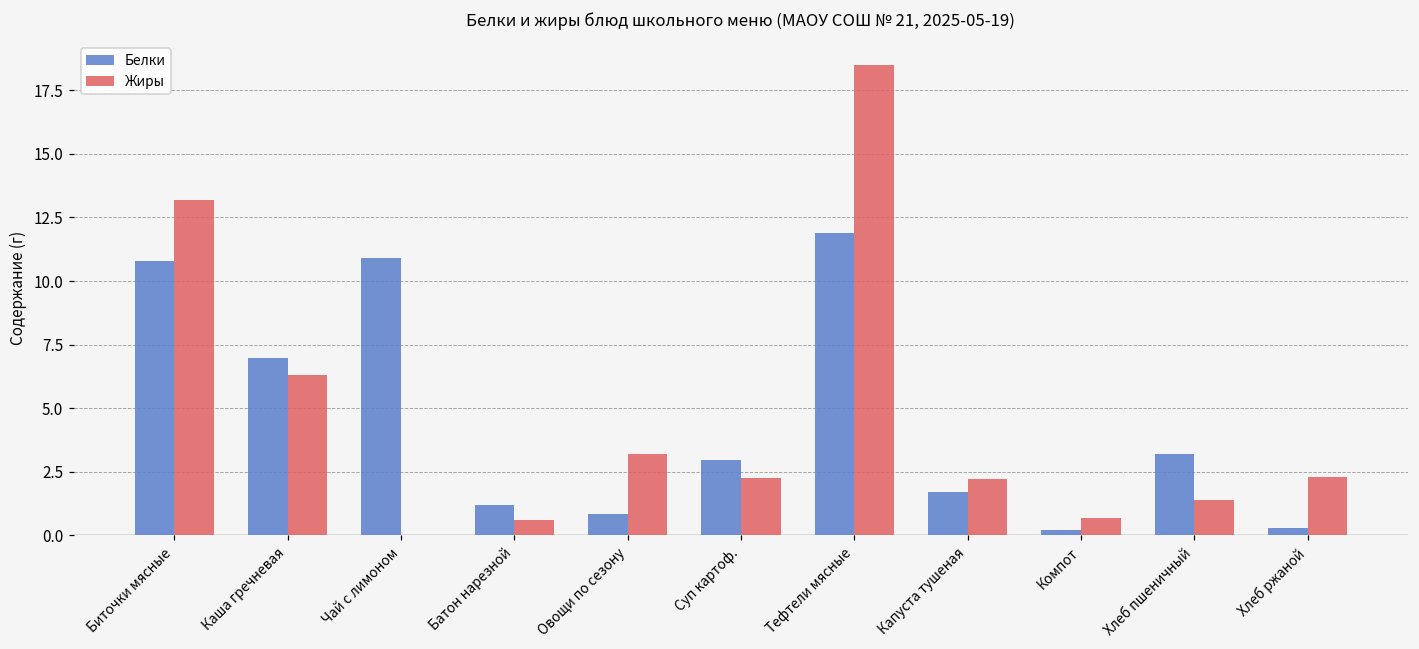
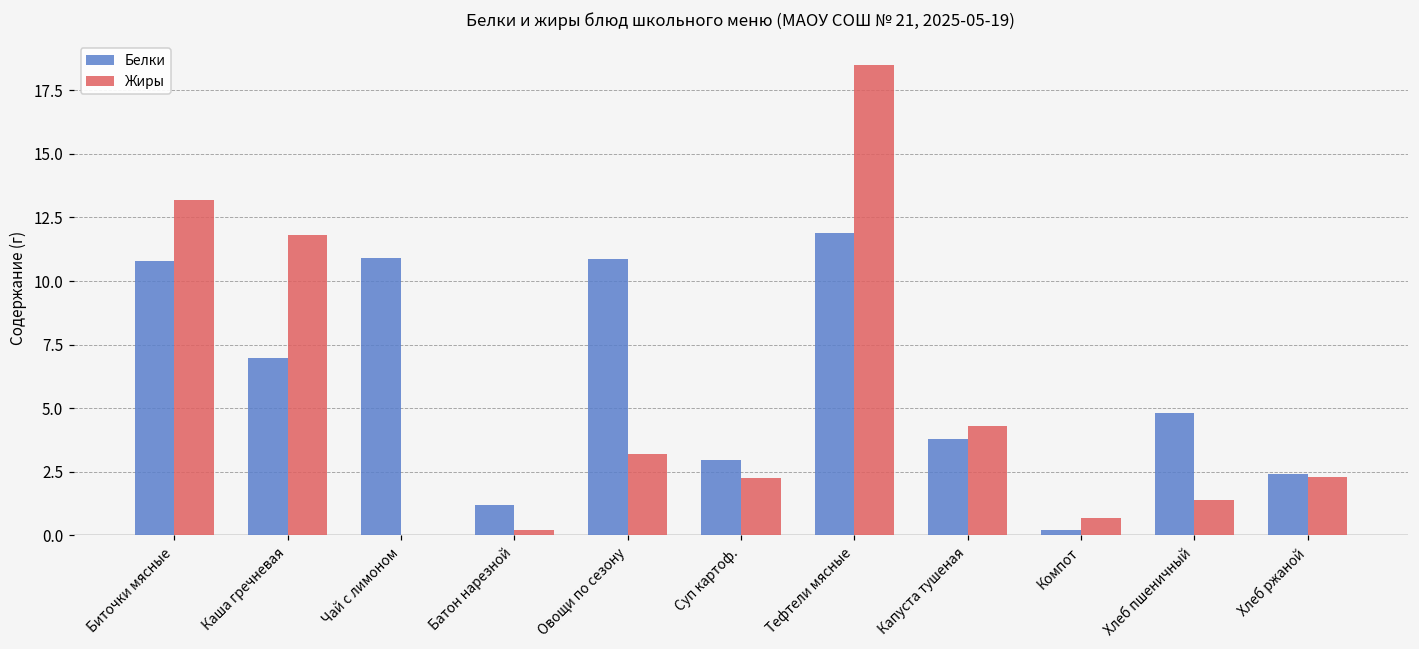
  {
    "Белки": {
      "Биточки мясные": 10.8,
      "Каша гречневая": 7.0,
      "Чай с лимоном": 10.9,
      "Батон нарезной": 1.2,
-     "Овощи по сезону": 0.9,
+     "Овощи по сезону": 10.9,
      "Суп картоф.": 3.0,
      "Тефтели мясные": 11.9,
-     "Капуста тушеная": 1.7,
+     "Капуста тушеная": 3.8,
      "Компот": 0.2,
-     "Хлеб пшеничный": 3.2,
-     "Хлеб ржаной": 0.3
+     "Хлеб пшеничный": 4.8,
+     "Хлеб ржаной": 2.4
    },
    "Жиры": {
      "Биточки мясные": 13.2,
-     "Каша гречневая": 6.3,
+     "Каша гречневая": 11.8,
      "Чай с лимоном": 0.0,
-     "Батон нарезной": 0.6,
+     "Батон нарезной": 0.2,
      "Овощи по сезону": 3.2,
      "Суп картоф.": 2.2,
      "Тефтели мясные": 18.5,
-     "Капуста тушеная": 2.2,
+     "Капуста тушеная": 4.3,
      "Компот": 0.7,
      "Хлеб пшеничный": 1.4,
      "Хлеб ржаной": 2.3
    }
  }
